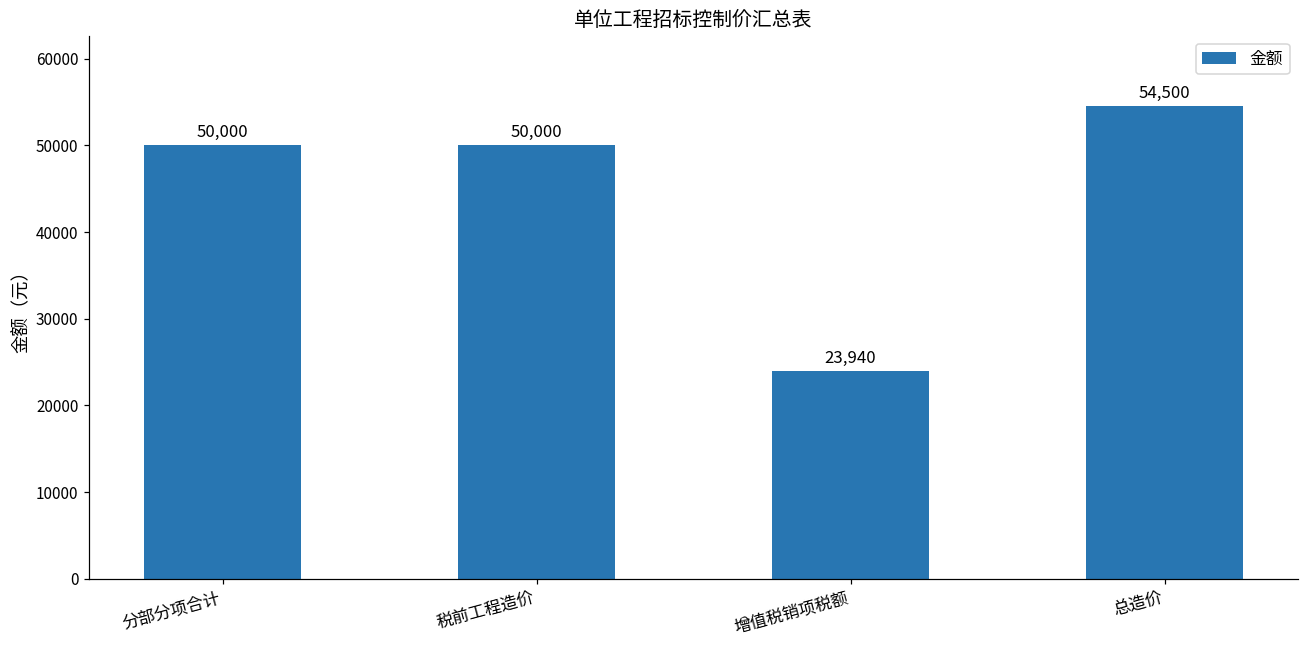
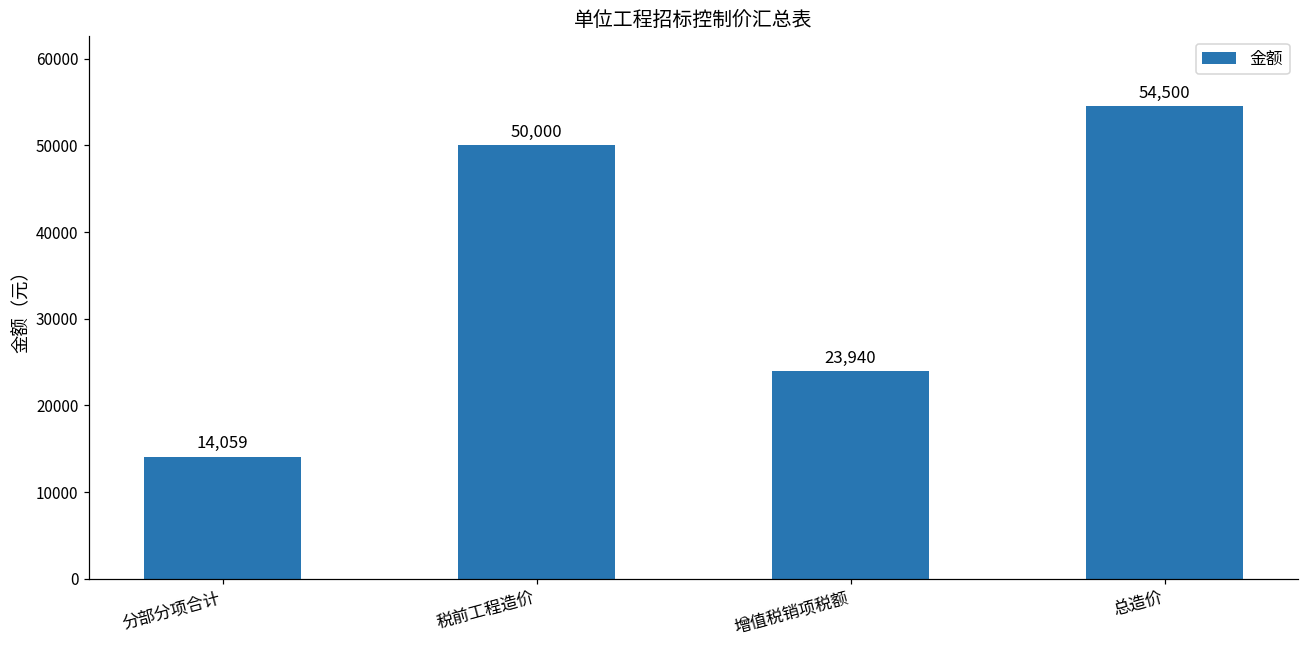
  {
-   "分部分项合计": "50,000",
+   "分部分项合计": "14,059",
    "税前工程造价": "50,000",
    "增值税销项税额": "23,940",
    "总造价": "54,500"
  }
